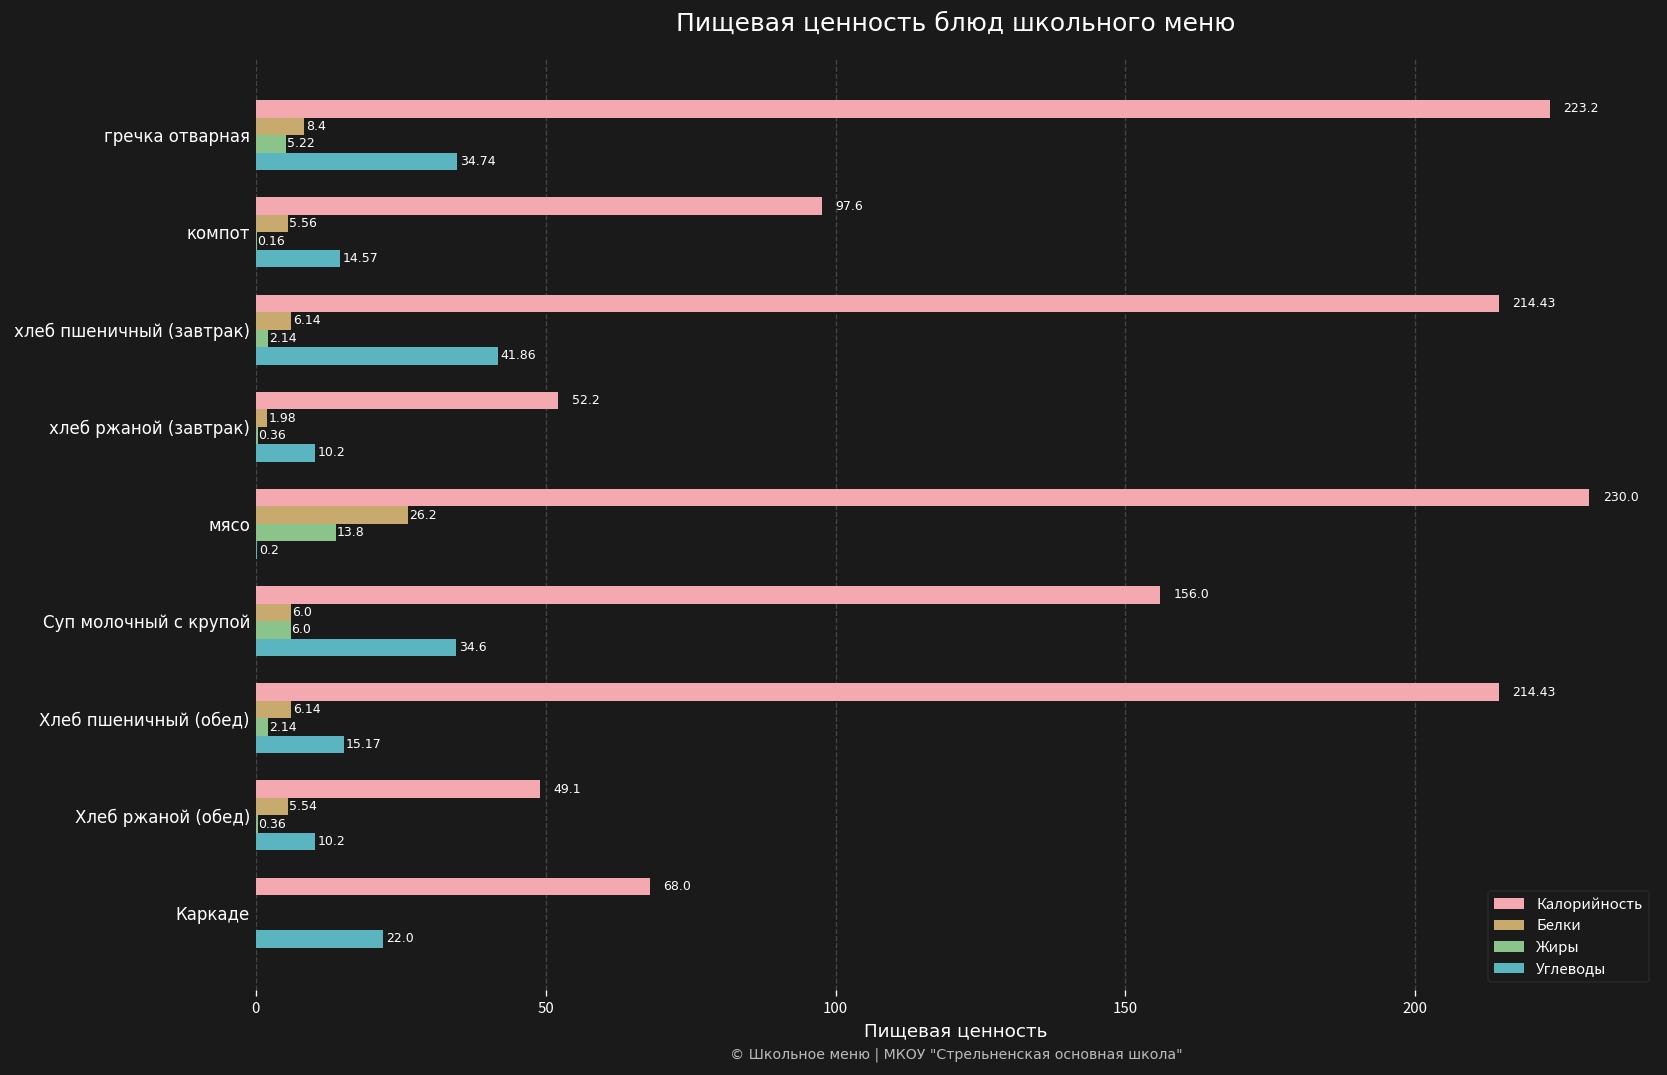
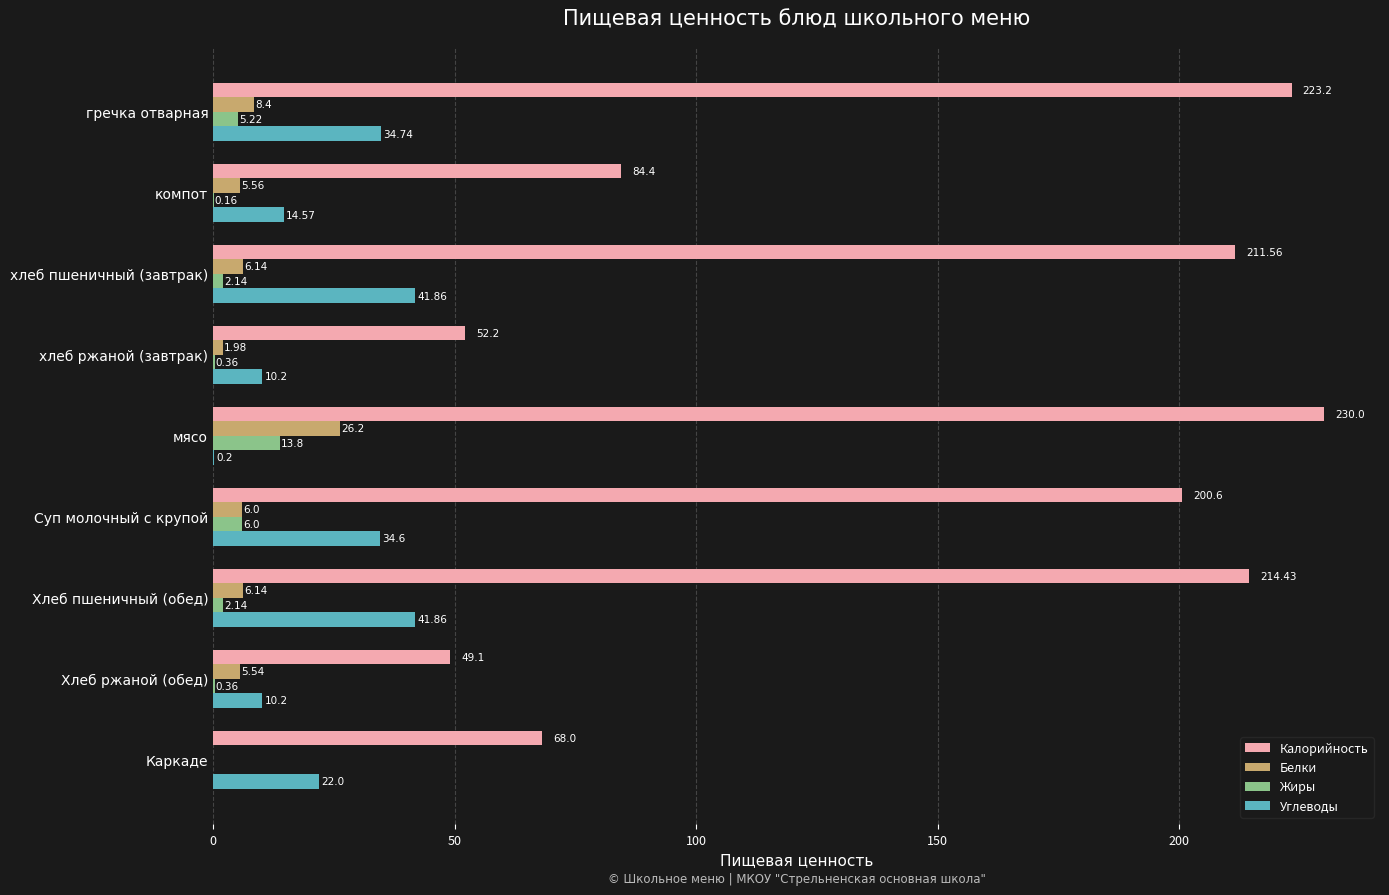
  {
    "Калорийность": {
      "гречка отварная": 223.2,
-     "компот": 97.6,
-     "хлеб пшеничный (завтрак)": 214.43,
+     "компот": 84.4,
+     "хлеб пшеничный (завтрак)": 211.56,
      "хлеб ржаной (завтрак)": 52.2,
      "мясо": 230.0,
-     "Суп молочный с крупой": 156.0,
+     "Суп молочный с крупой": 200.6,
      "Хлеб пшеничный (обед)": 214.43,
      "Хлеб ржаной (обед)": 49.1,
      "Каркаде": 68.0
    },
    "Белки": {
      "гречка отварная": 8.4,
      "компот": 5.56,
      "хлеб пшеничный (завтрак)": 6.14,
      "хлеб ржаной (завтрак)": 1.98,
      "мясо": 26.2,
      "Суп молочный с крупой": 6.0,
      "Хлеб пшеничный (обед)": 6.14,
      "Хлеб ржаной (обед)": 5.54
    },
    "Жиры": {
      "гречка отварная": 5.22,
      "компот": 0.16,
      "хлеб пшеничный (завтрак)": 2.14,
      "хлеб ржаной (завтрак)": 0.36,
      "мясо": 13.8,
      "Суп молочный с крупой": 6.0,
      "Хлеб пшеничный (обед)": 2.14,
      "Хлеб ржаной (обед)": 0.36
    },
    "Углеводы": {
      "гречка отварная": 34.74,
      "компот": 14.57,
      "хлеб пшеничный (завтрак)": 41.86,
      "хлеб ржаной (завтрак)": 10.2,
      "мясо": 0.2,
      "Суп молочный с крупой": 34.6,
-     "Хлеб пшеничный (обед)": 15.17,
+     "Хлеб пшеничный (обед)": 41.86,
      "Хлеб ржаной (обед)": 10.2,
      "Каркаде": 22.0
    }
  }
